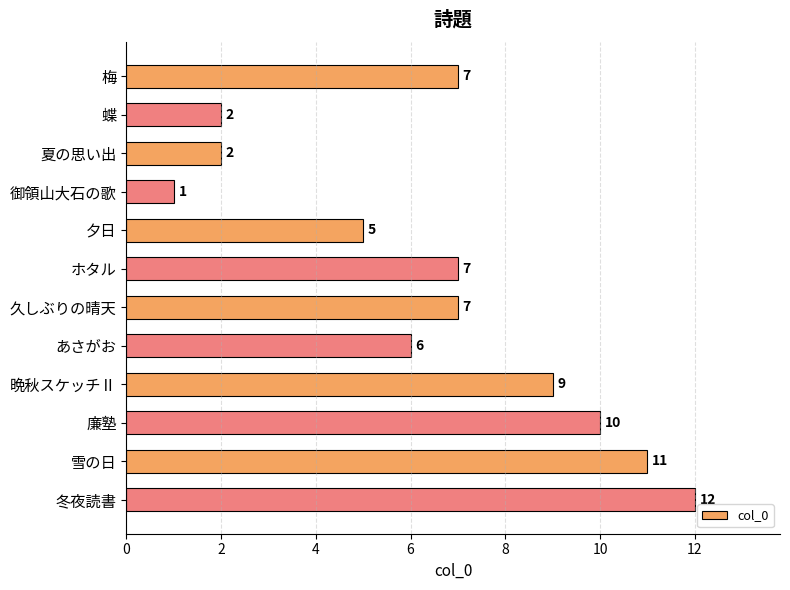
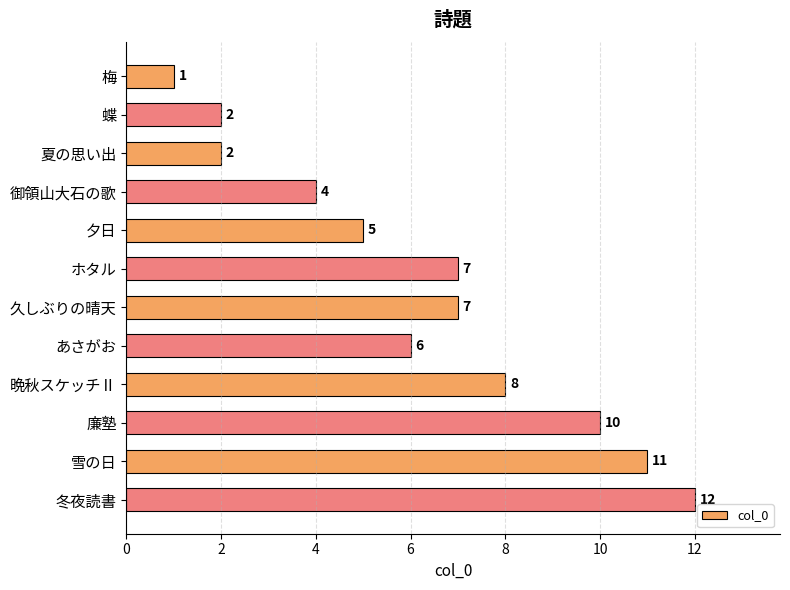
  {
-   "梅": 7,
+   "梅": 1,
    "蝶": 2,
    "夏の思い出": 2,
-   "御領山大石の歌": 1,
+   "御領山大石の歌": 4,
    "夕日": 5,
    "ホタル": 7,
    "久しぶりの晴天": 7,
    "あさがお": 6,
-   "晩秋スケッチⅡ": 9,
+   "晩秋スケッチⅡ": 8,
    "廉塾": 10,
    "雪の日": 11
  }
